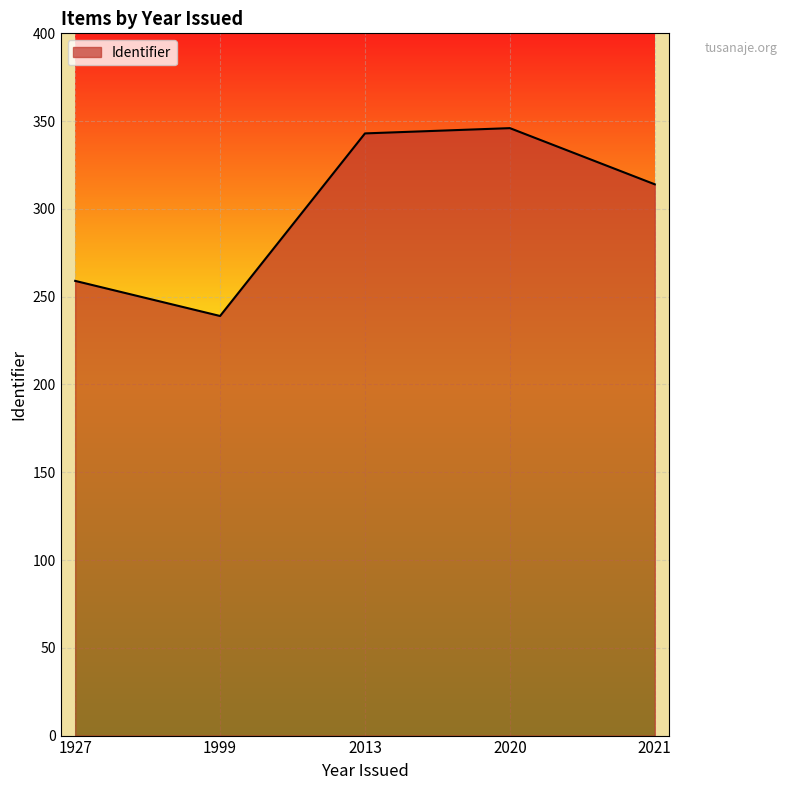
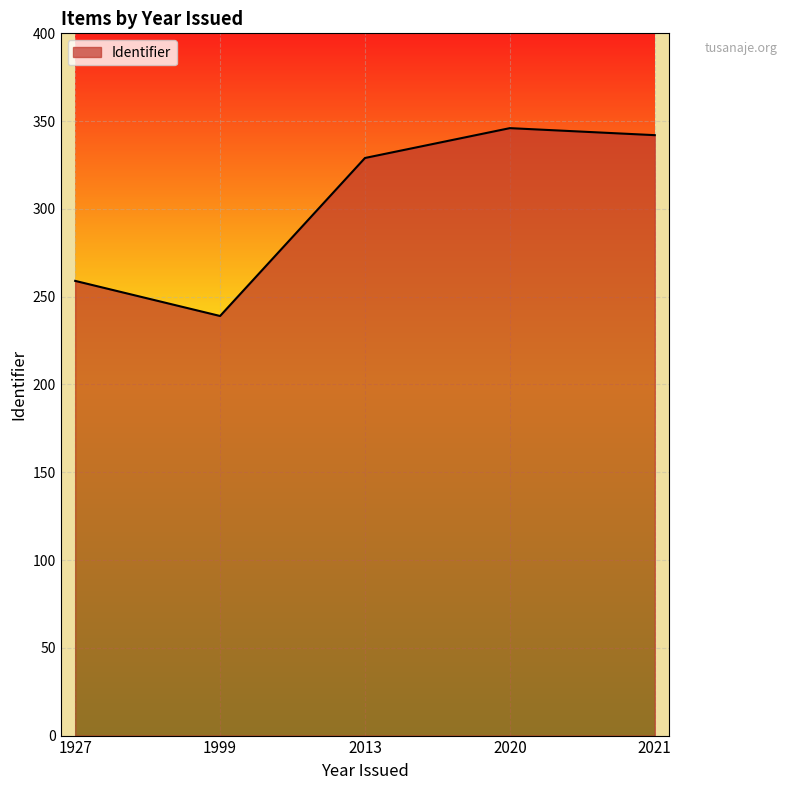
  {
    "1927": 259,
    "1999": 239,
-   "2013": 343,
+   "2013": 329,
    "2020": 346,
-   "2021": 314
+   "2021": 342
  }
